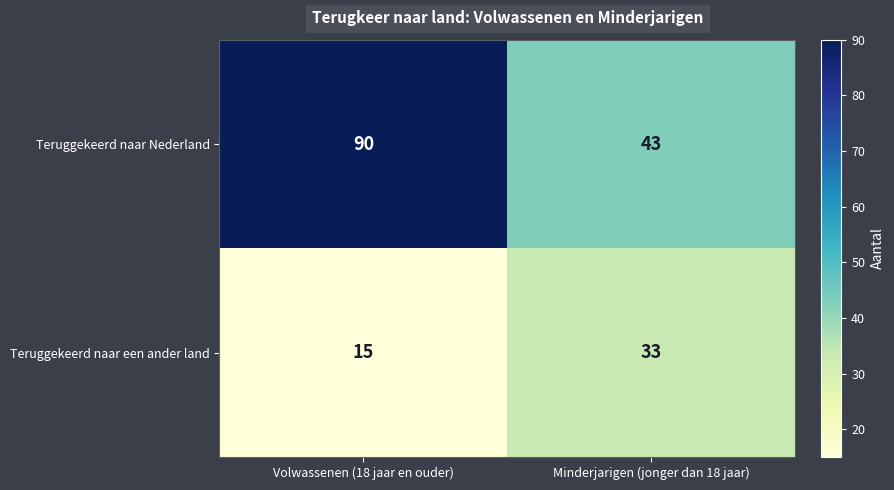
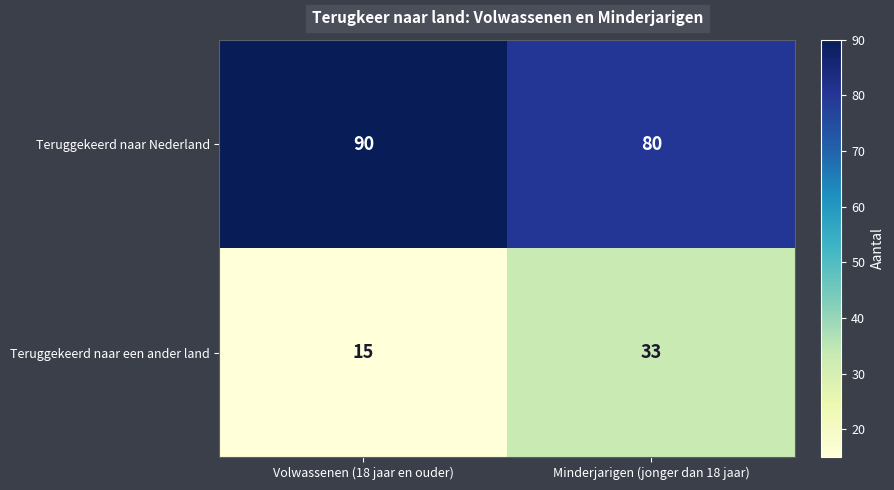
  {
    "Teruggekeerd naar Nederland": {
      "Volwassenen (18 jaar en ouder)": 90,
-     "Minderjarigen (jonger dan 18 jaar)": 43
+     "Minderjarigen (jonger dan 18 jaar)": 80
    },
    "Teruggekeerd naar een ander land": {
      "Volwassenen (18 jaar en ouder)": 15,
      "Minderjarigen (jonger dan 18 jaar)": 33
    }
  }
